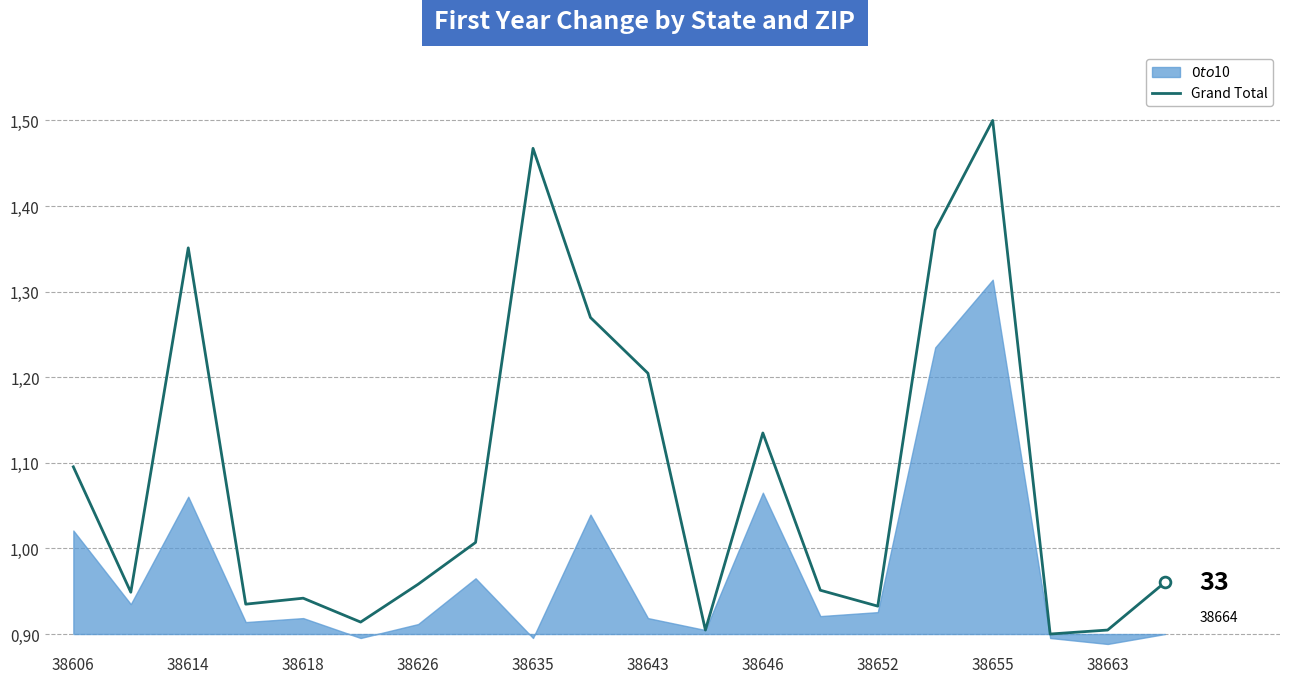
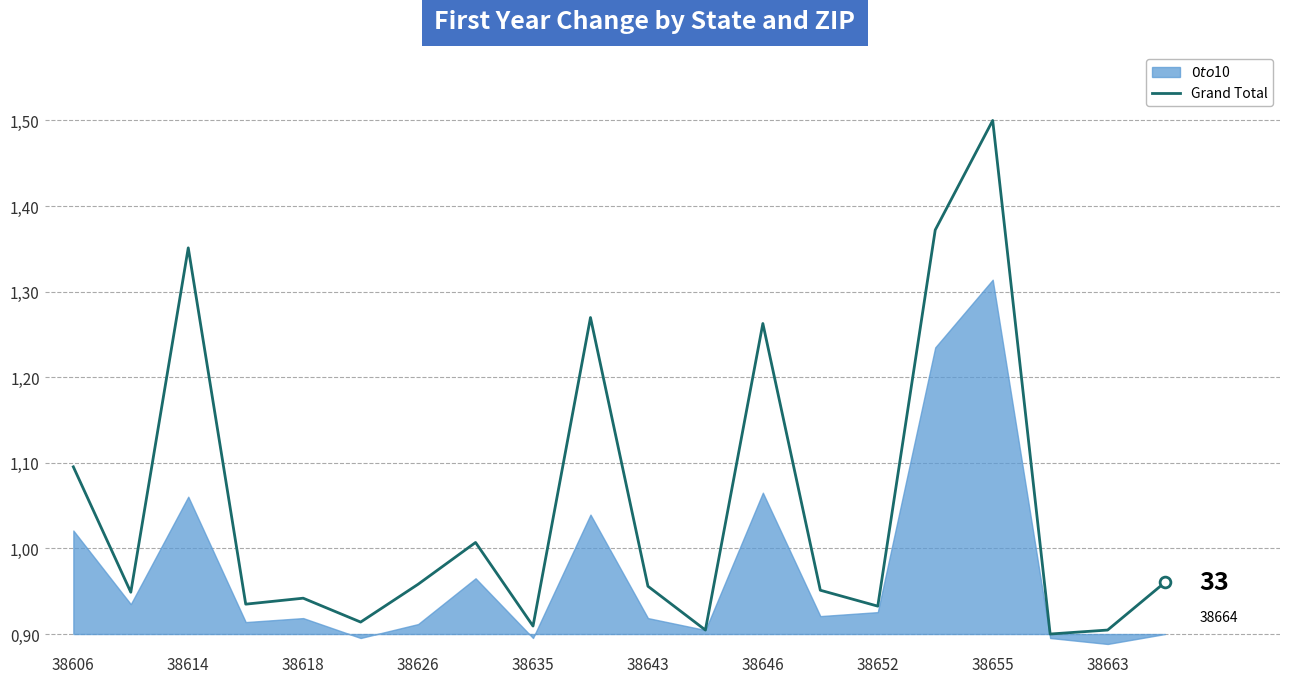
  {
    "Grand Total": {
      "38606": 110,
      "38614": 135,
      "38618": 94,
      "38626": 96,
-     "38635": 147,
-     "38643": 120,
-     "38646": 113,
+     "38635": 91,
+     "38643": 96,
+     "38646": 126,
      "38652": 93,
      "38655": 150,
      "38663": 90
    }
  }
